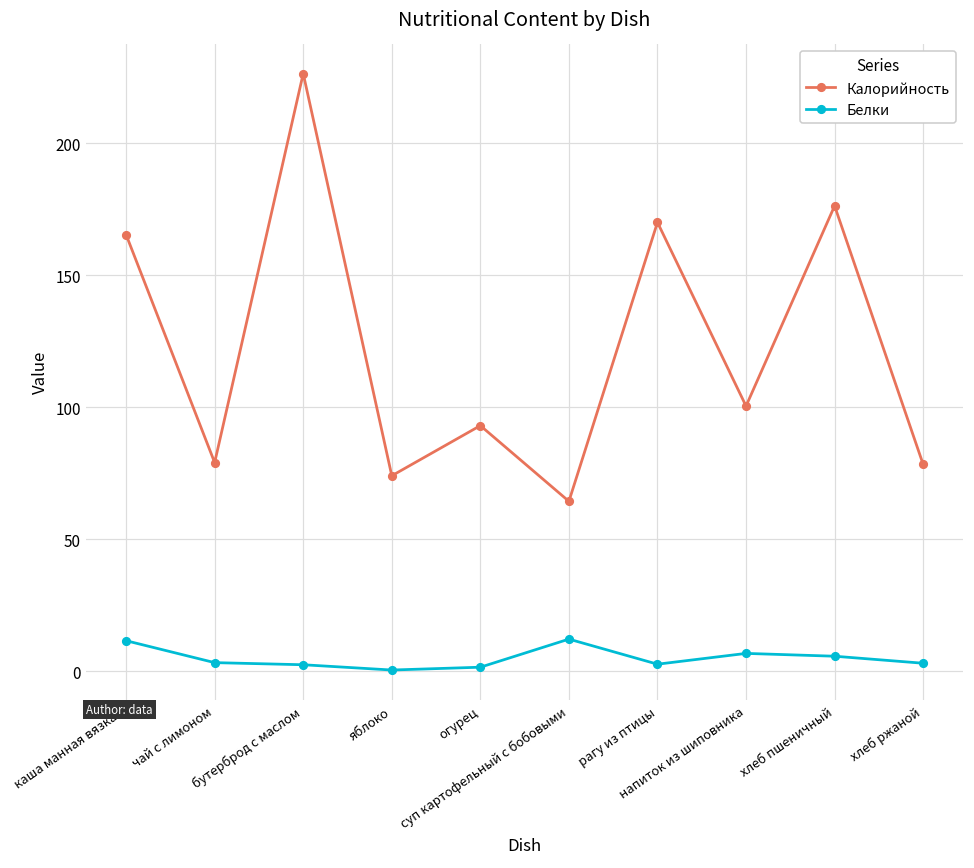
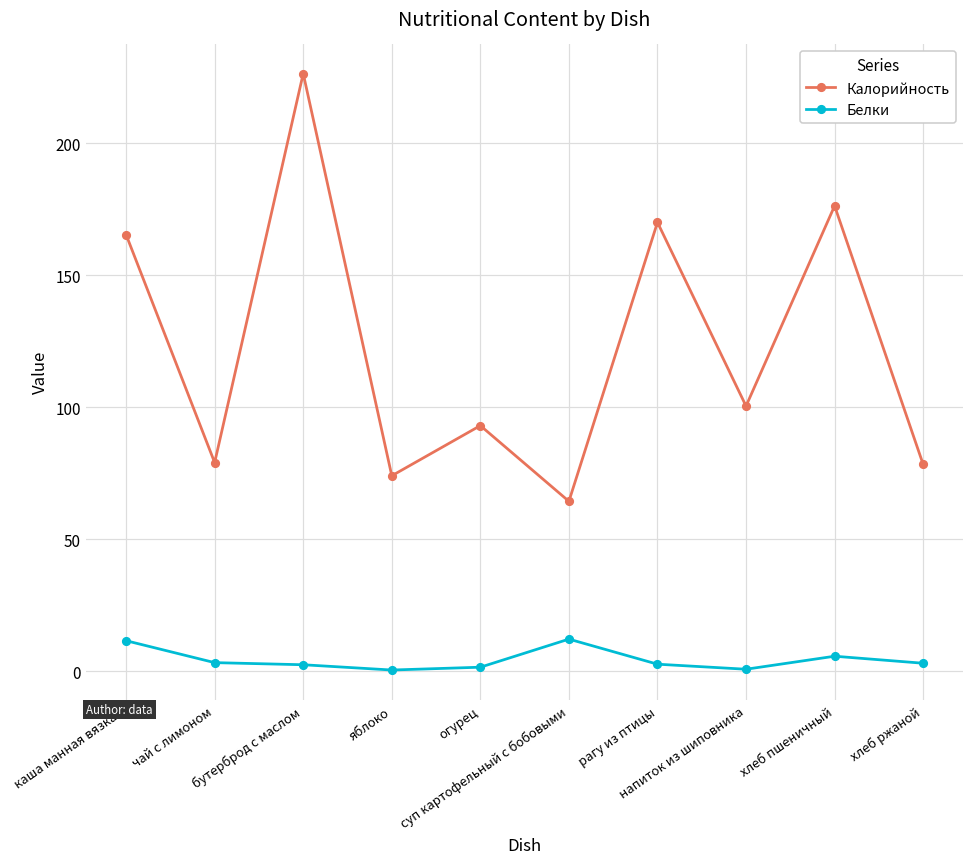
  {
    "Калорийность": {
      "каша манная вязкая": 165,
      "чай с лимоном": 79,
      "бутерброд с маслом": 226,
      "яблоко": 74,
      "огурец": 93,
      "суп картофельный с бобовыми": 64,
      "рагу из птицы": 170,
      "напиток из шиповника": 100,
      "хлеб пшеничный": 176,
      "хлеб ржаной": 78
    },
    "Белки": {
      "каша манная вязкая": 12,
      "чай с лимоном": 3,
      "бутерброд с маслом": 2,
      "яблоко": 0,
      "огурец": 1,
      "суп картофельный с бобовыми": 12,
      "рагу из птицы": 3,
-     "напиток из шиповника": 7,
+     "напиток из шиповника": 1,
      "хлеб пшеничный": 6,
      "хлеб ржаной": 3
    }
  }
